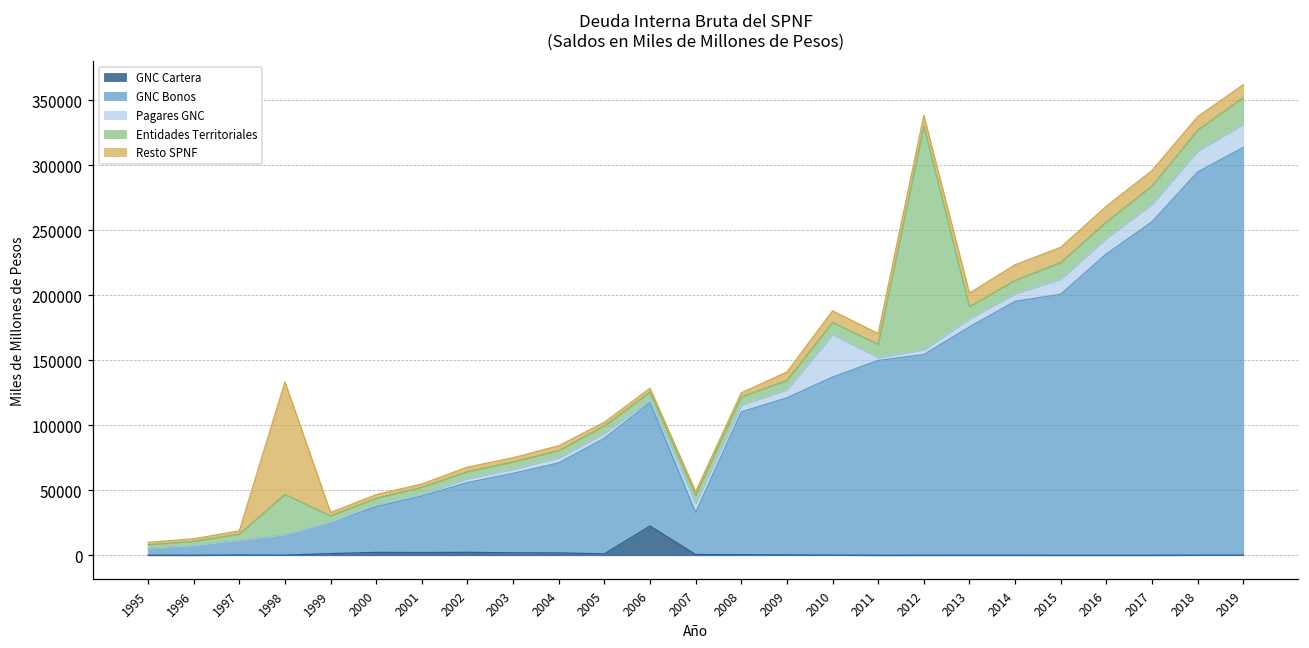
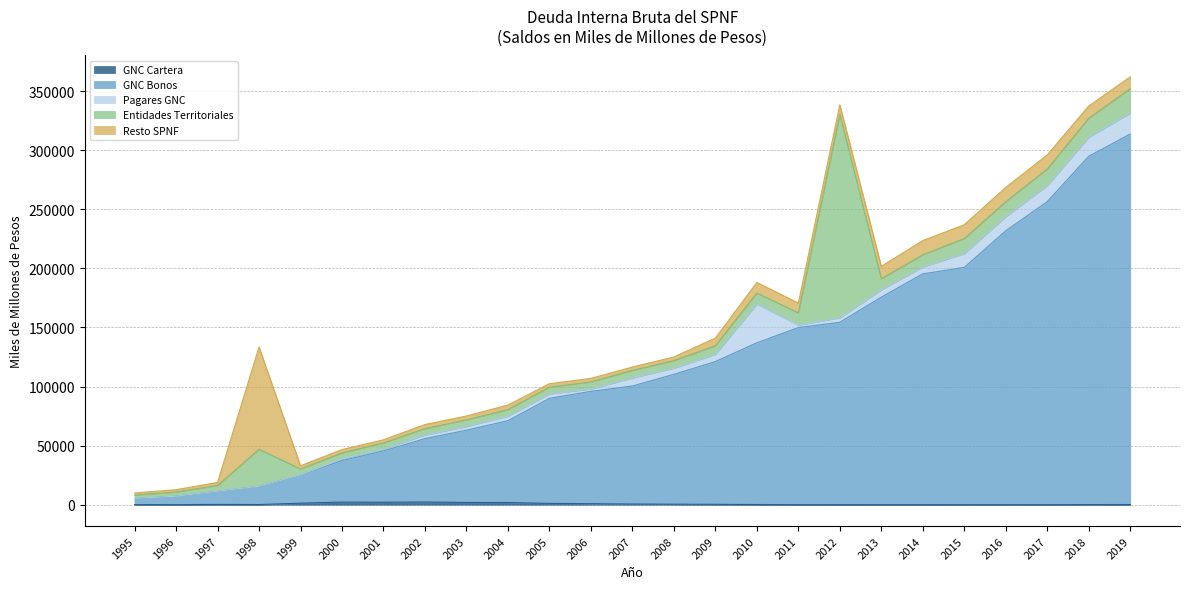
  {
    "GNC Cartera": {
      "1995": 0,
      "1996": 0,
      "1997": 0,
      "1998": 0,
      "1999": 1000,
      "2000": 2000,
      "2001": 2000,
      "2002": 2000,
      "2003": 2000,
      "2004": 2000,
      "2005": 1000,
-     "2006": 22000,
+     "2006": 1000,
      "2007": 1000,
      "2008": 0,
      "2009": 0,
      "2010": 0,
      "2011": 0,
      "2012": 0,
      "2013": 0,
      "2014": 0,
      "2015": 0,
      "2016": 0,
      "2017": 0,
      "2018": 0,
      "2019": 0
    },
    "GNC Bonos": {
      "2002": 54000,
      "2003": 61000,
      "2004": 69000,
      "2005": 89000,
-     "2007": 32000,
+     "2007": 100000,
      "2008": 110000,
      "2009": 121000,
      "2010": 137000,
      "2012": 154000,
      "2013": 176000,
      "2014": 195000,
      "2015": 201000,
      "2016": 232000,
      "2017": 257000,
      "2018": 295000,
      "2019": 314000
    },
    "Pagares GNC": {
      "2002": 3000,
      "2003": 3000,
      "2004": 4000,
      "2005": 4000,
      "2007": 7000,
      "2008": 5000,
      "2009": 6000,
      "2010": 33000,
      "2012": 4000,
      "2013": 6000,
      "2014": 6000,
      "2015": 12000,
      "2016": 12000,
      "2017": 14000,
      "2018": 16000,
      "2019": 18000
    },
    "Entidades Territoriales": {
      "1997": 5000,
      "1998": 31000,
      "1999": 5000,
      "2000": 5000,
      "2001": 5000,
      "2002": 5000,
      "2003": 6000,
      "2004": 6000,
      "2005": 6000,
      "2006": 6000,
      "2007": 6000,
      "2008": 6000,
      "2009": 7000,
      "2010": 9000,
      "2011": 10000,
      "2012": 172000,
      "2013": 9000,
      "2014": 10000,
      "2015": 13000,
      "2016": 13000,
      "2017": 14000,
      "2018": 16000,
      "2019": 21000
    },
    "Resto SPNF": {
      "1997": 2000,
      "1998": 87000,
      "1999": 3000,
      "2000": 3000,
      "2001": 3000,
      "2002": 3000,
      "2003": 3000,
      "2004": 4000,
      "2005": 3000,
      "2006": 3000,
      "2007": 3000,
      "2008": 3000,
      "2009": 6000,
      "2010": 9000,
      "2011": 8000,
      "2012": 8000,
      "2013": 10000,
      "2014": 12000,
      "2015": 12000,
      "2016": 12000,
      "2017": 12000,
      "2018": 10000,
      "2019": 10000
    }
  }
